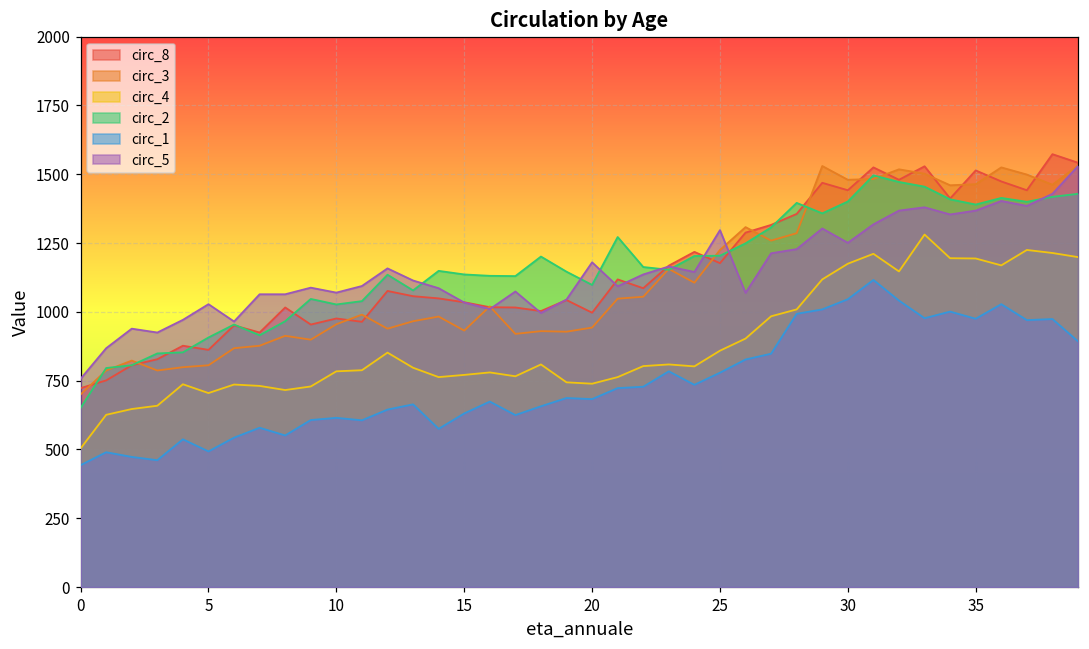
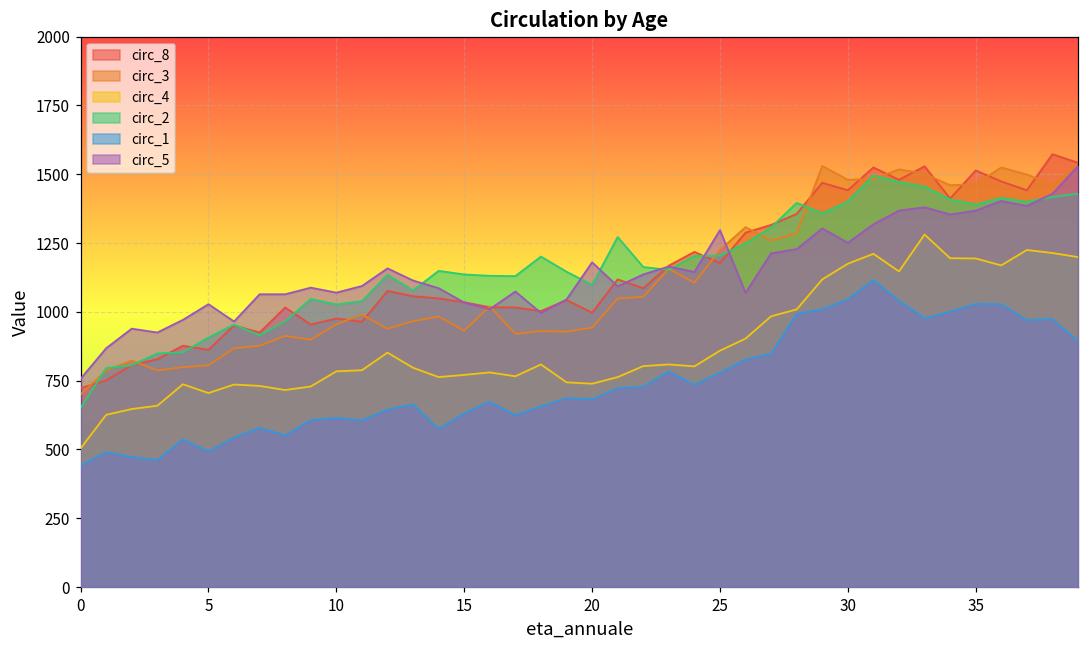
  {
    "circ_4": {
      "0": 500,
      "5": 710,
      "10": 780,
      "15": 770,
      "20": 740,
      "25": 860,
      "30": 1180,
      "35": 1190
    },
    "circ_2": {
      "0": 650,
      "5": 910,
      "10": 1030,
      "15": 1140,
      "20": 1100,
      "25": 1200,
      "30": 1400,
      "35": 1390
    },
    "circ_1": {
      "0": 440,
      "5": 490,
      "10": 620,
      "15": 630,
      "20": 680,
      "25": 780,
      "30": 1050,
-     "35": 980
+     "35": 1030
    },
    "circ_5": {
      "0": 760,
      "5": 1030,
      "10": 1070,
      "20": 1180,
      "25": 1300,
      "30": 1250,
      "35": 1370
    }
  }
